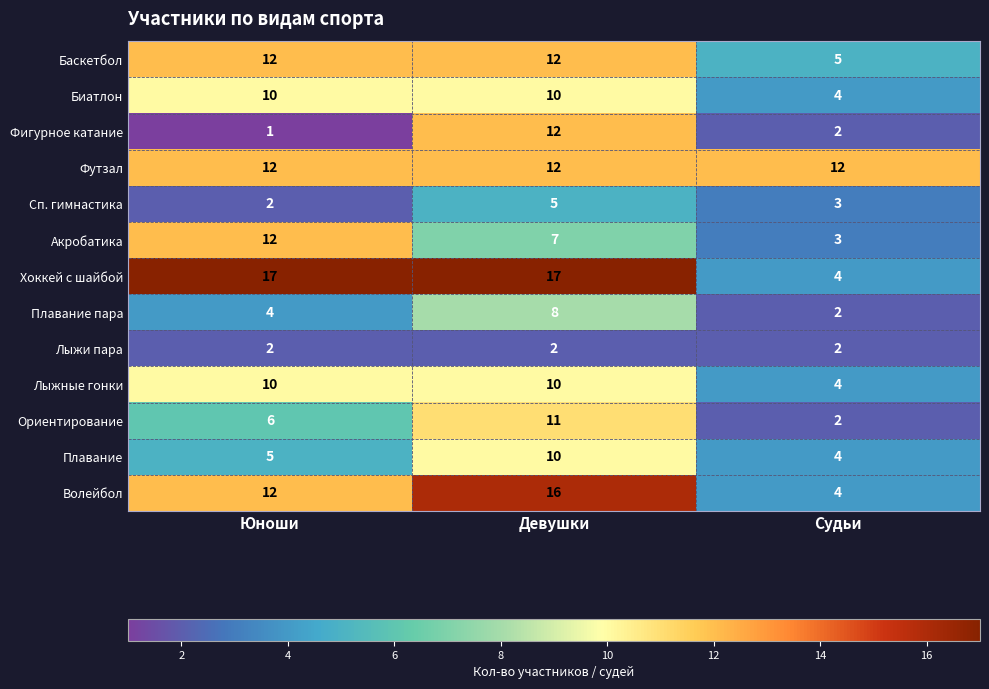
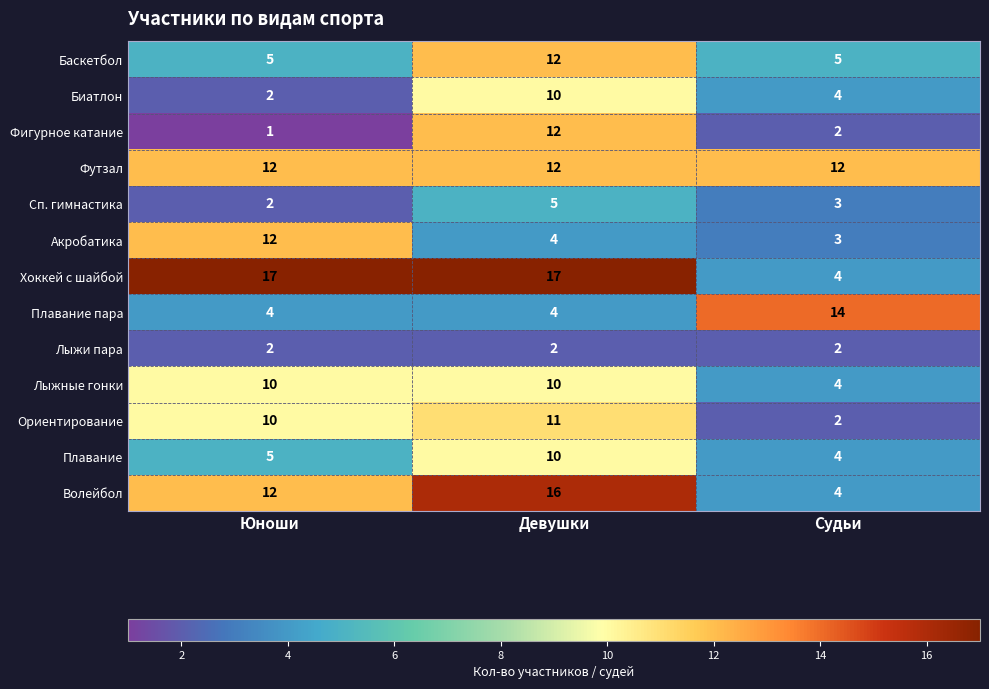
  {
    "Баскетбол": {
-     "Юноши": 12,
+     "Юноши": 5,
      "Девушки": 12,
      "Судьи": 5
    },
    "Биатлон": {
-     "Юноши": 10,
+     "Юноши": 2,
      "Девушки": 10,
      "Судьи": 4
    },
    "Фигурное катание": {
      "Юноши": 1,
      "Девушки": 12,
      "Судьи": 2
    },
    "Футзал": {
      "Юноши": 12,
      "Девушки": 12,
      "Судьи": 12
    },
    "Сп. гимнастика": {
      "Юноши": 2,
      "Девушки": 5,
      "Судьи": 3
    },
    "Акробатика": {
      "Юноши": 12,
-     "Девушки": 7,
+     "Девушки": 4,
      "Судьи": 3
    },
    "Хоккей с шайбой": {
      "Юноши": 17,
      "Девушки": 17,
      "Судьи": 4
    },
    "Плавание пара": {
      "Юноши": 4,
-     "Девушки": 8,
-     "Судьи": 2
+     "Девушки": 4,
+     "Судьи": 14
    },
    "Лыжи пара": {
      "Юноши": 2,
      "Девушки": 2,
      "Судьи": 2
    },
    "Лыжные гонки": {
      "Юноши": 10,
      "Девушки": 10,
      "Судьи": 4
    },
    "Ориентирование": {
-     "Юноши": 6,
+     "Юноши": 10,
      "Девушки": 11,
      "Судьи": 2
    },
    "Плавание": {
      "Юноши": 5,
      "Девушки": 10,
      "Судьи": 4
    },
    "Волейбол": {
      "Юноши": 12,
      "Девушки": 16,
      "Судьи": 4
    }
  }
